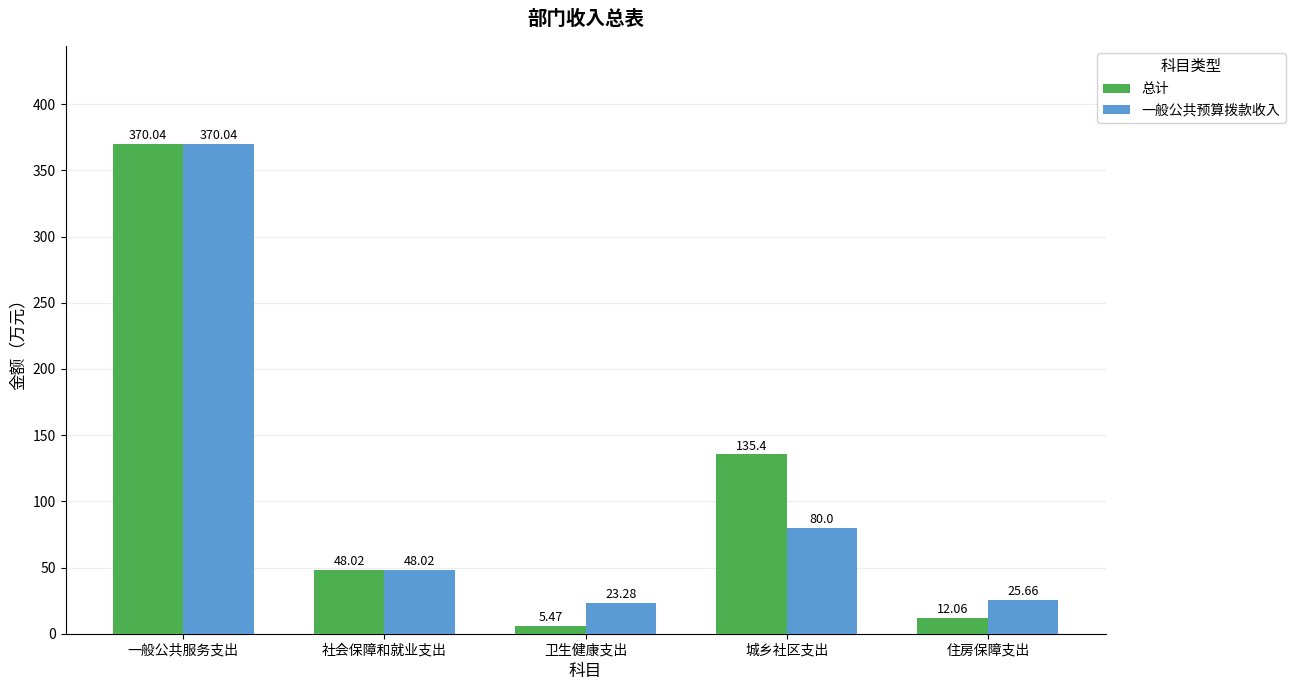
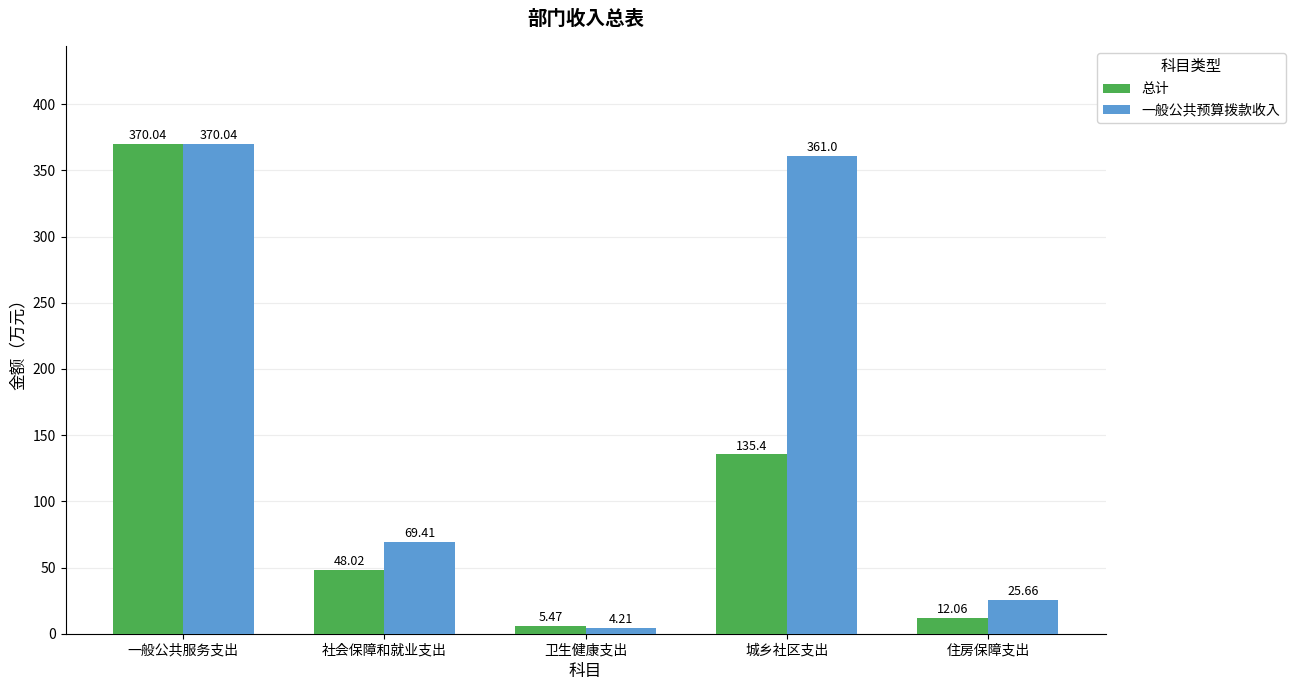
  {
    "总计": {
      "一般公共服务支出": 370.04,
      "社会保障和就业支出": 48.02,
      "卫生健康支出": 5.47,
      "城乡社区支出": 135.4,
      "住房保障支出": 12.06
    },
    "一般公共预算拨款收入": {
      "一般公共服务支出": 370.04,
-     "社会保障和就业支出": 48.02,
-     "卫生健康支出": 23.28,
-     "城乡社区支出": 80.0,
+     "社会保障和就业支出": 69.41,
+     "卫生健康支出": 4.21,
+     "城乡社区支出": 361.0,
      "住房保障支出": 25.66
    }
  }
